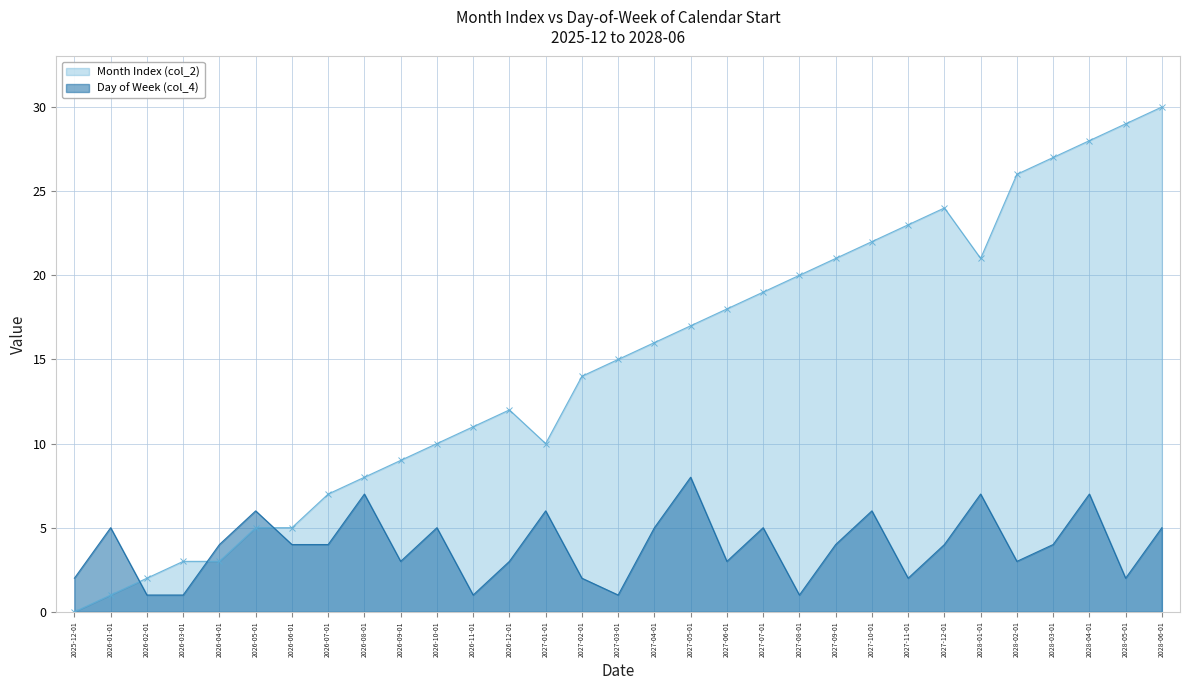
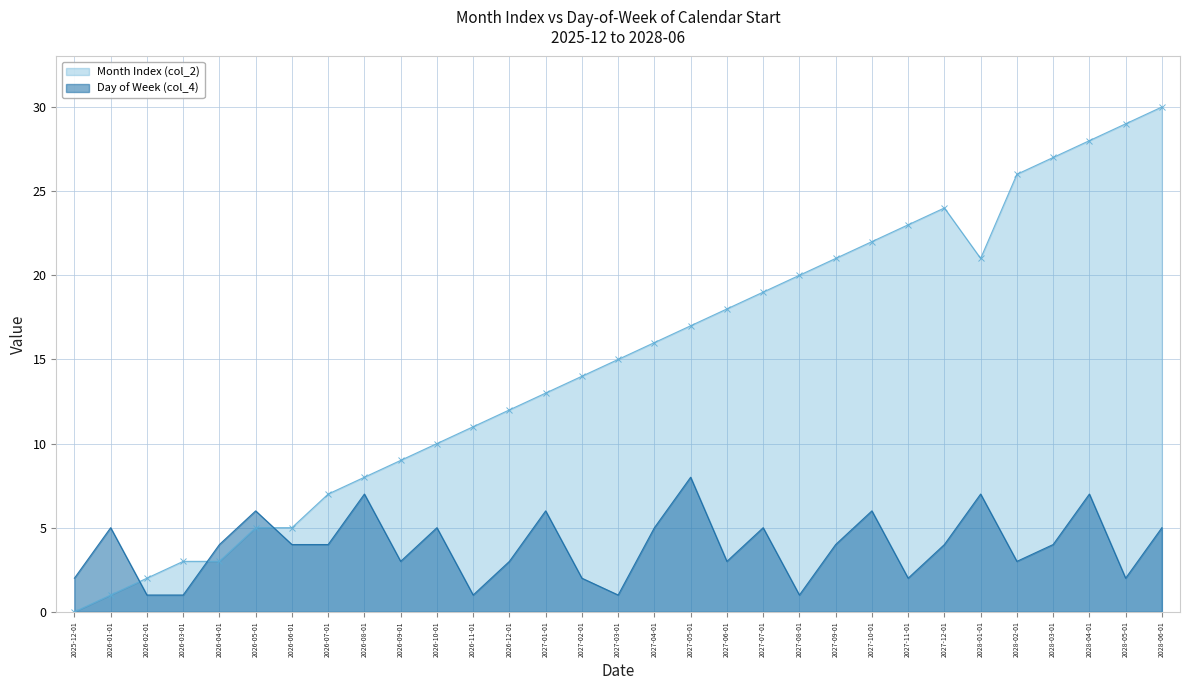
  {
    "Month Index (col_2)": {
      "2025-12-01": 0,
      "2026-01-01": 1,
      "2026-02-01": 2,
      "2026-03-01": 3,
      "2026-04-01": 3,
      "2026-05-01": 5,
      "2026-06-01": 5,
      "2026-07-01": 7,
      "2026-08-01": 8,
      "2026-09-01": 9,
      "2026-10-01": 10,
      "2026-11-01": 11,
      "2026-12-01": 12,
-     "2027-01-01": 10,
+     "2027-01-01": 13,
      "2027-02-01": 14,
      "2027-03-01": 15,
      "2027-04-01": 16,
      "2027-05-01": 17,
      "2027-06-01": 18,
      "2027-07-01": 19,
      "2027-08-01": 20,
      "2027-09-01": 21,
      "2027-10-01": 22,
      "2027-11-01": 23,
      "2027-12-01": 24,
      "2028-01-01": 21,
      "2028-02-01": 26,
      "2028-03-01": 27,
      "2028-04-01": 28,
      "2028-05-01": 29,
      "2028-06-01": 30
    },
    "Day of Week (col_4)": {
      "2025-12-01": 2,
      "2026-01-01": 5,
      "2026-02-01": 1,
      "2026-03-01": 1,
      "2026-04-01": 4,
      "2026-05-01": 6,
      "2026-06-01": 4,
      "2026-07-01": 4,
      "2026-08-01": 7,
      "2026-09-01": 3,
      "2026-10-01": 5,
      "2026-11-01": 1,
      "2026-12-01": 3,
      "2027-01-01": 6,
      "2027-02-01": 2,
      "2027-03-01": 1,
      "2027-04-01": 5,
      "2027-05-01": 8,
      "2027-06-01": 3,
      "2027-07-01": 5,
      "2027-08-01": 1,
      "2027-09-01": 4,
      "2027-10-01": 6,
      "2027-11-01": 2,
      "2027-12-01": 4,
      "2028-01-01": 7,
      "2028-02-01": 3,
      "2028-03-01": 4,
      "2028-04-01": 7,
      "2028-05-01": 2,
      "2028-06-01": 5
    }
  }
